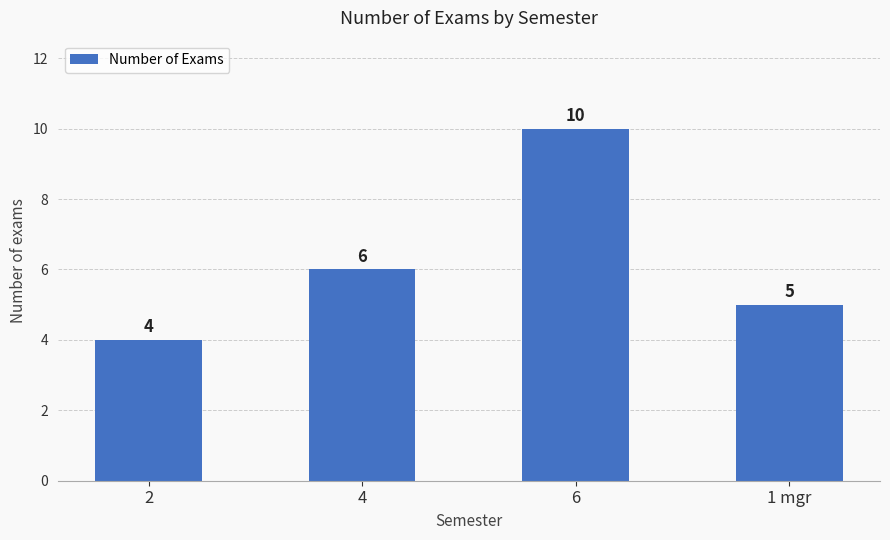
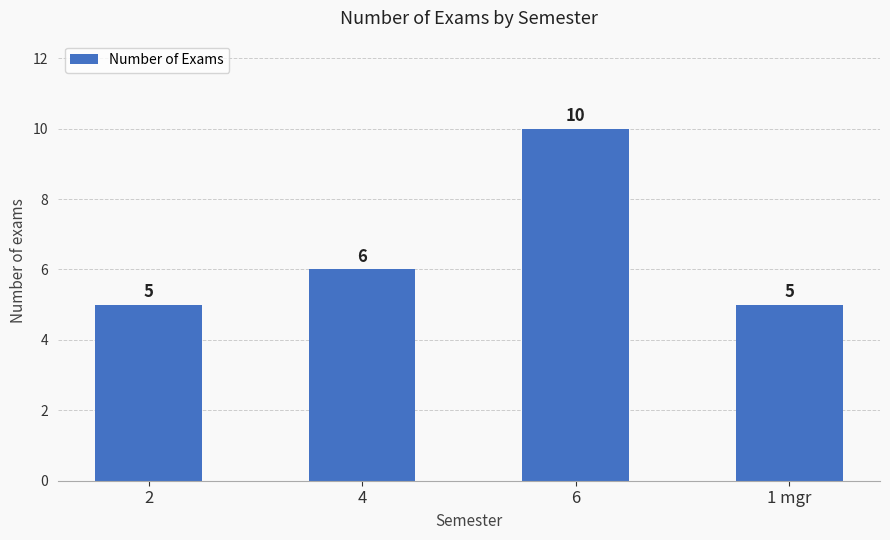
  {
-   "2": 4,
+   "2": 5,
    "4": 6,
    "6": 10,
    "1 mgr": 5
  }
